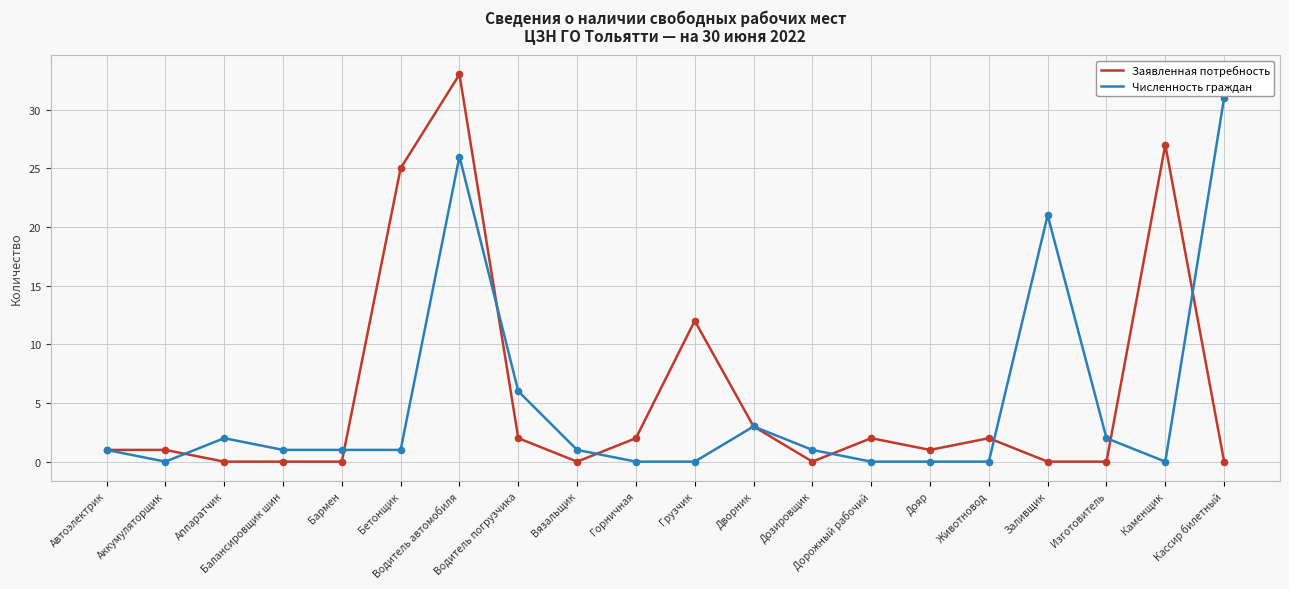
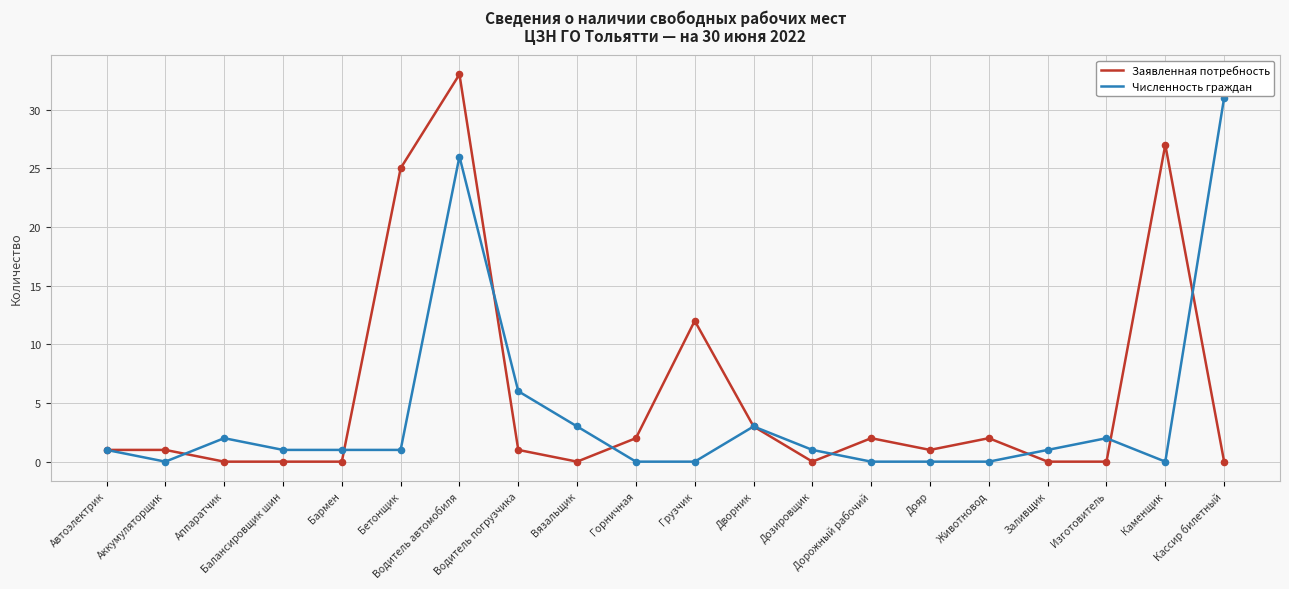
  {
    "Заявленная потребность": {
      "Аккумуляторщик": 1,
      "Аппаратчик": 0,
      "Балансировщик шин": 0,
      "Бармен": 0,
      "Бетонщик": 25,
      "Водитель автомобиля": 33,
-     "Водитель погрузчика": 2,
+     "Водитель погрузчика": 1,
      "Вязальщик": 0,
      "Горничная": 2,
      "Грузчик": 12,
      "Дозировщик": 0,
      "Дорожный рабочий": 2,
      "Дояр": 1,
      "Животновод": 2,
      "Заливщик": 0,
      "Изготовитель": 0,
      "Каменщик": 27,
      "Кассир билетный": 0
    },
    "Численность граждан": {
      "Аккумуляторщик": 0,
      "Аппаратчик": 2,
      "Балансировщик шин": 1,
      "Бармен": 1,
      "Бетонщик": 1,
      "Водитель автомобиля": 26,
      "Водитель погрузчика": 6,
-     "Вязальщик": 1,
+     "Вязальщик": 3,
      "Горничная": 0,
      "Грузчик": 0,
      "Дозировщик": 1,
      "Дорожный рабочий": 0,
      "Дояр": 0,
      "Животновод": 0,
-     "Заливщик": 21,
+     "Заливщик": 1,
      "Изготовитель": 2,
      "Каменщик": 0,
      "Кассир билетный": 31
    }
  }
